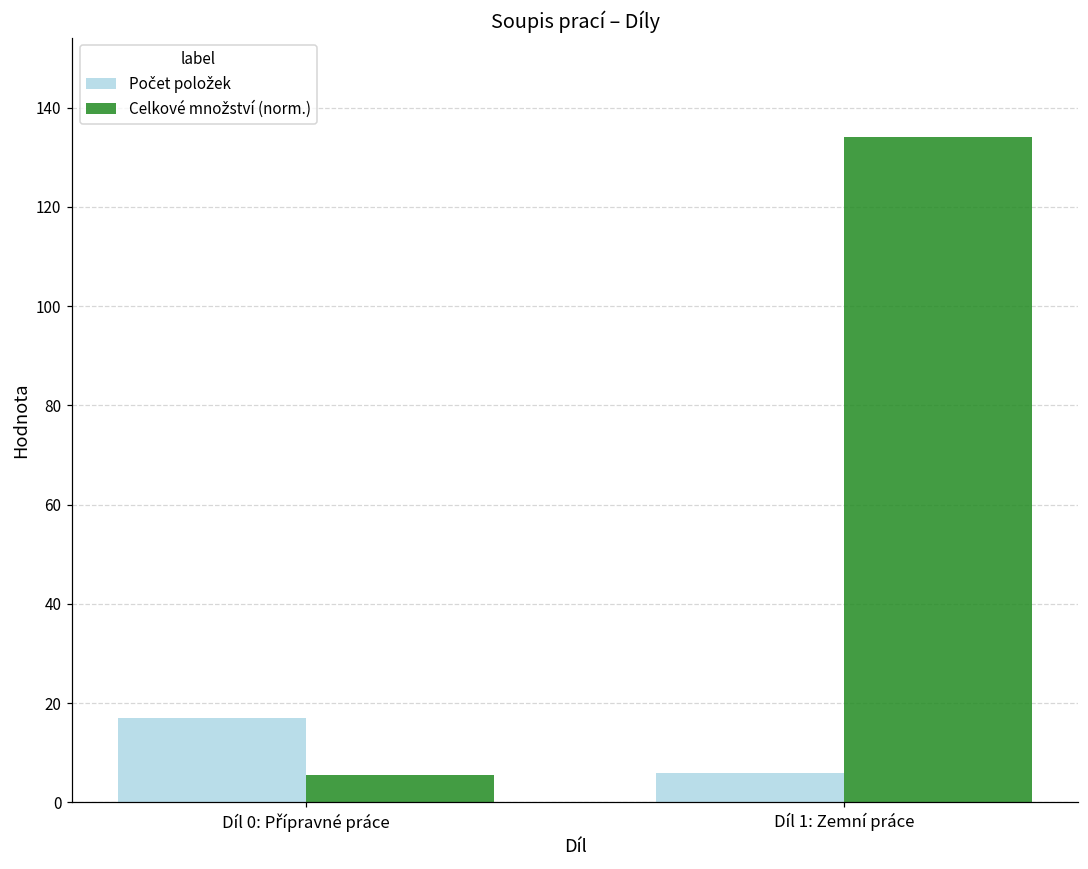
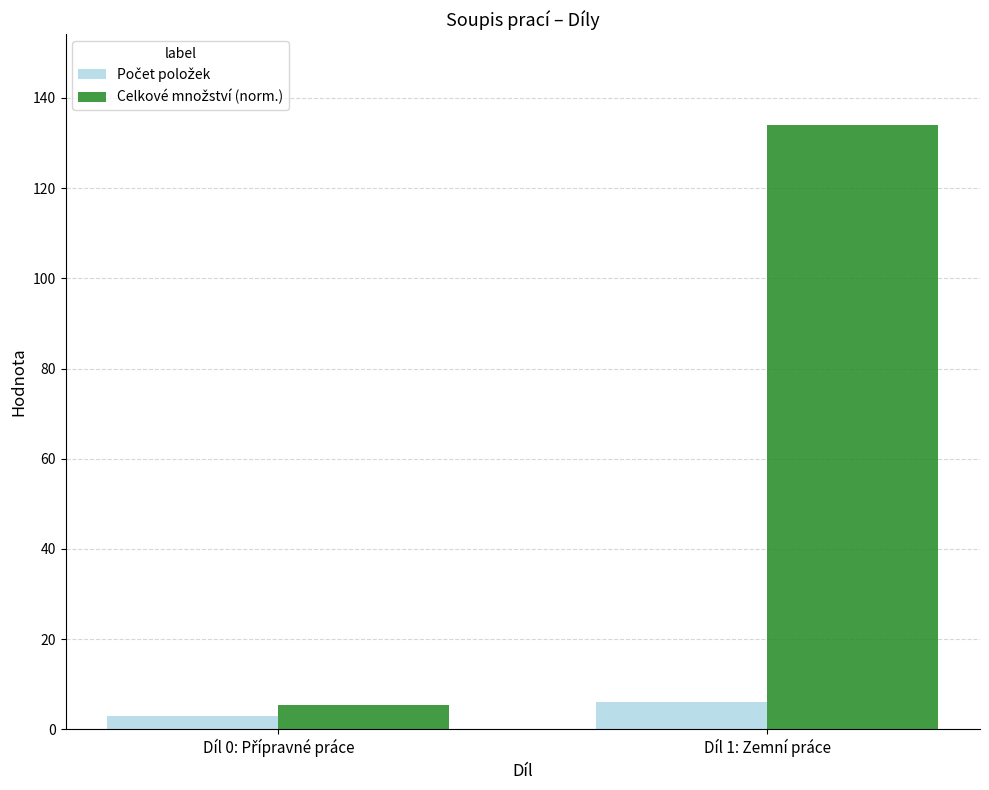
  {
    "Počet položek": {
-     "Díl 0: Přípravné práce": 17,
+     "Díl 0: Přípravné práce": 3,
      "Díl 1: Zemní práce": 6
    },
    "Celkové množství (norm.)": {
      "Díl 0: Přípravné práce": 6,
      "Díl 1: Zemní práce": 134
    }
  }
